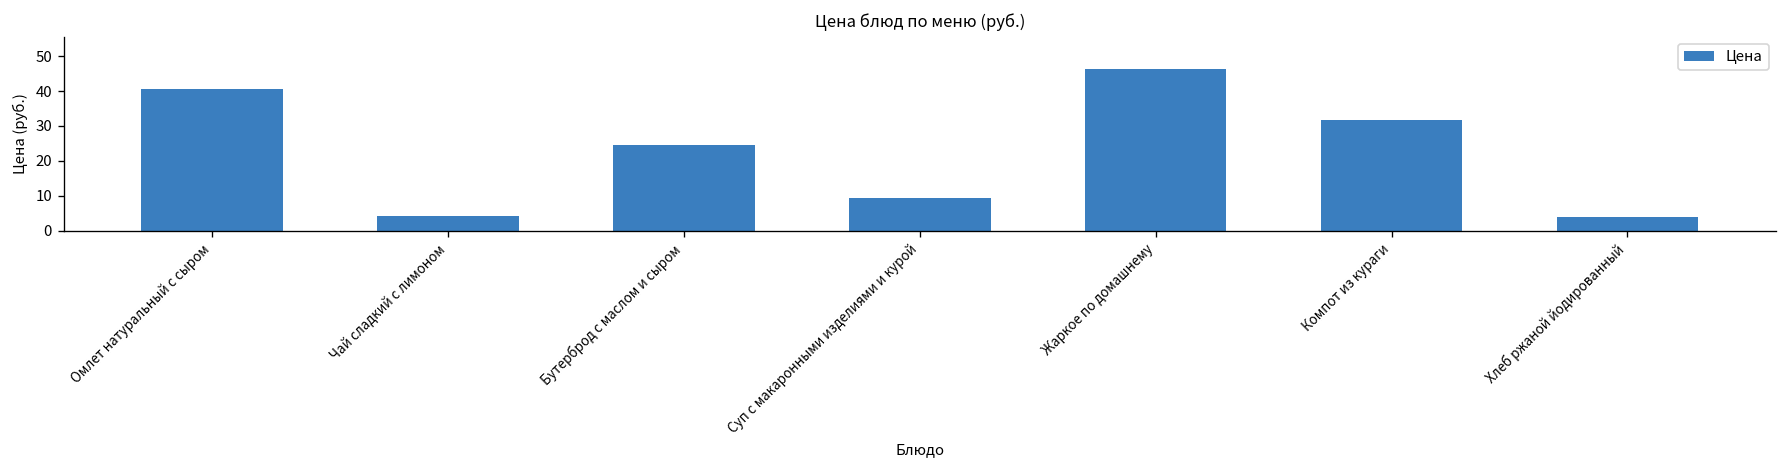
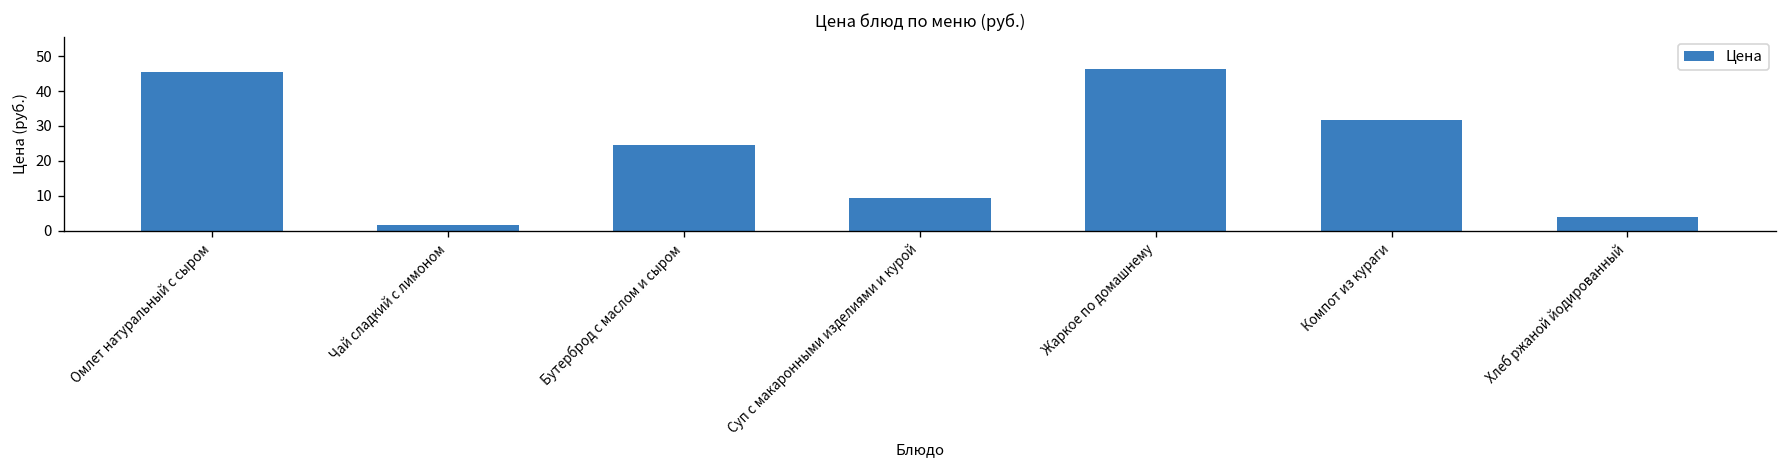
  {
-   "Омлет натуральный с сыром": 41,
-   "Чай сладкий с лимоном": 4,
+   "Омлет натуральный с сыром": 45,
+   "Чай сладкий с лимоном": 1,
    "Бутерброд с маслом и сыром": 24,
    "Суп с макаронными изделиями и курой": 9,
    "Жаркое по домашнему": 46,
    "Компот из кураги": 32,
    "Хлеб ржаной йодированный": 4
  }
